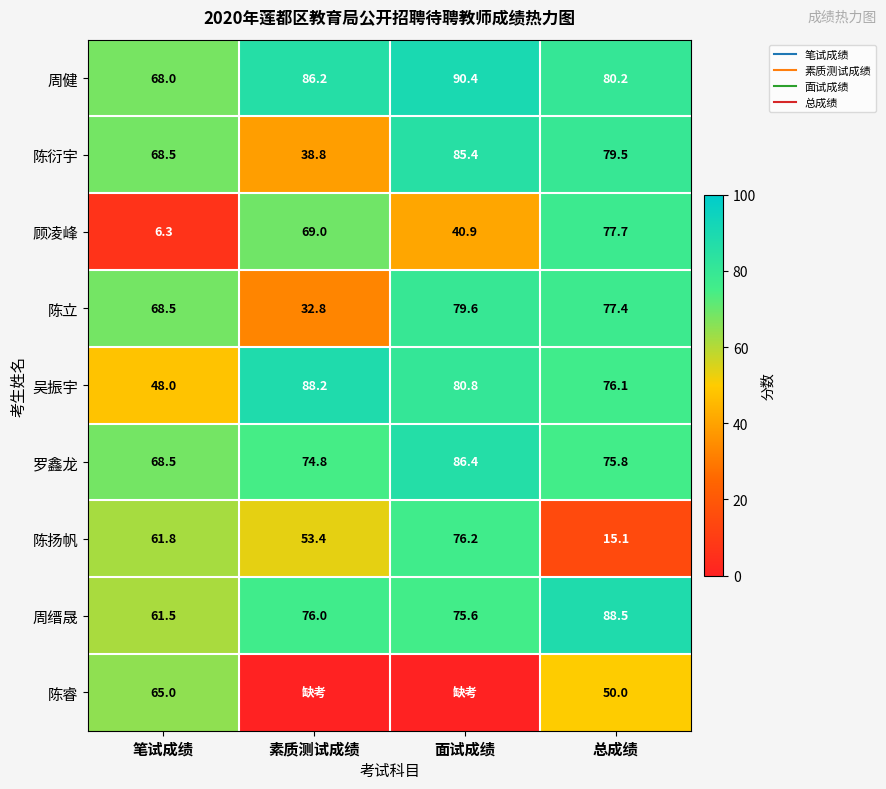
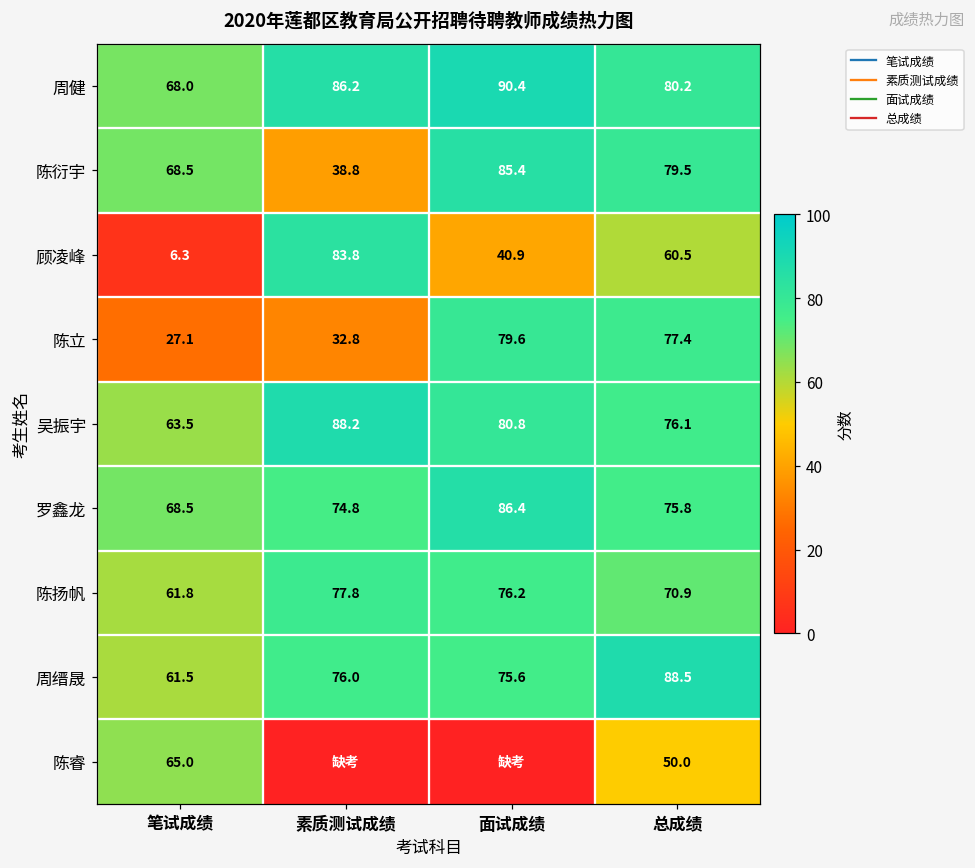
  {
    "周健": {
      "笔试成绩": 68.0,
      "素质测试成绩": 86.2,
      "面试成绩": 90.4,
      "总成绩": 80.2
    },
    "陈衍宇": {
      "笔试成绩": 68.5,
      "素质测试成绩": 38.8,
      "面试成绩": 85.4,
      "总成绩": 79.5
    },
    "顾凌峰": {
      "笔试成绩": 6.3,
-     "素质测试成绩": 69.0,
+     "素质测试成绩": 83.8,
      "面试成绩": 40.9,
-     "总成绩": 77.7
+     "总成绩": 60.5
    },
    "陈立": {
-     "笔试成绩": 68.5,
+     "笔试成绩": 27.1,
      "素质测试成绩": 32.8,
      "面试成绩": 79.6,
      "总成绩": 77.4
    },
    "吴振宇": {
-     "笔试成绩": 48.0,
+     "笔试成绩": 63.5,
      "素质测试成绩": 88.2,
      "面试成绩": 80.8,
      "总成绩": 76.1
    },
    "罗鑫龙": {
      "笔试成绩": 68.5,
      "素质测试成绩": 74.8,
      "面试成绩": 86.4,
      "总成绩": 75.8
    },
    "陈扬帆": {
      "笔试成绩": 61.8,
-     "素质测试成绩": 53.4,
+     "素质测试成绩": 77.8,
      "面试成绩": 76.2,
-     "总成绩": 15.1
+     "总成绩": 70.9
    },
    "周缙晟": {
      "笔试成绩": 61.5,
      "素质测试成绩": 76.0,
      "面试成绩": 75.6,
      "总成绩": 88.5
    },
    "陈睿": {
      "笔试成绩": 65.0,
      "总成绩": 50.0
    }
  }
